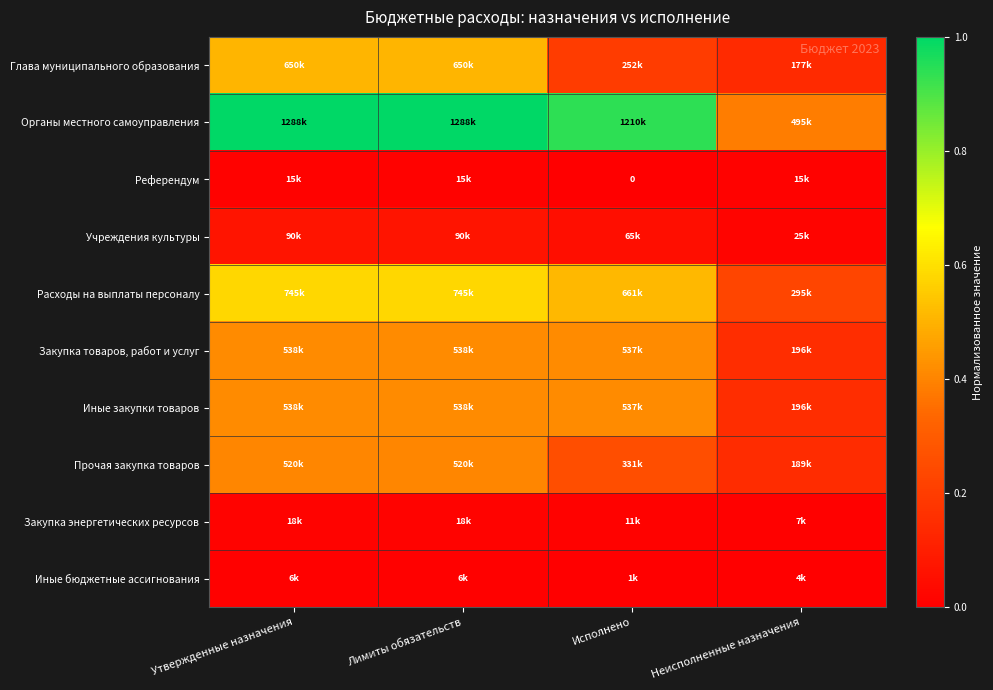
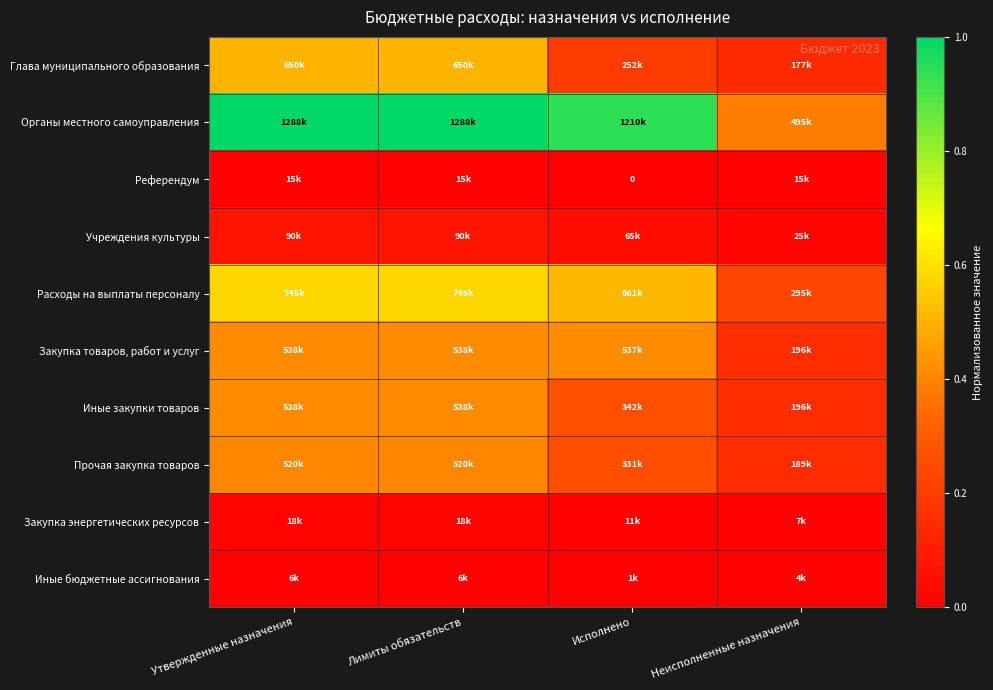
  {
    "Глава муниципального образования": {
      "Утвержденные назначения": "650k",
      "Лимиты обязательств": "650k",
      "Исполнено": "252k"
    },
    "Органы местного самоуправления": {
      "Утвержденные назначения": "1288k",
      "Лимиты обязательств": "1288k",
      "Исполнено": "1210k",
      "Неисполненные назначения": "495k"
    },
    "Референдум": {
      "Утвержденные назначения": "15k",
      "Лимиты обязательств": "15k",
      "Исполнено": "0",
      "Неисполненные назначения": "15k"
    },
    "Учреждения культуры": {
      "Утвержденные назначения": "90k",
      "Лимиты обязательств": "90k",
      "Исполнено": "65k",
      "Неисполненные назначения": "25k"
    },
    "Расходы на выплаты персоналу": {
      "Утвержденные назначения": "745k",
      "Лимиты обязательств": "745k",
      "Исполнено": "661k",
      "Неисполненные назначения": "295k"
    },
    "Закупка товаров, работ и услуг": {
      "Утвержденные назначения": "538k",
      "Лимиты обязательств": "538k",
      "Исполнено": "537k",
      "Неисполненные назначения": "196k"
    },
    "Иные закупки товаров": {
      "Утвержденные назначения": "538k",
      "Лимиты обязательств": "538k",
-     "Исполнено": "537k",
+     "Исполнено": "342k",
      "Неисполненные назначения": "196k"
    },
    "Прочая закупка товаров": {
      "Утвержденные назначения": "520k",
      "Лимиты обязательств": "520k",
      "Исполнено": "331k",
      "Неисполненные назначения": "189k"
    },
    "Закупка энергетических ресурсов": {
      "Утвержденные назначения": "18k",
      "Лимиты обязательств": "18k",
      "Исполнено": "11k",
      "Неисполненные назначения": "7k"
    },
    "Иные бюджетные ассигнования": {
      "Утвержденные назначения": "6k",
      "Лимиты обязательств": "6k",
      "Исполнено": "1k",
      "Неисполненные назначения": "4k"
    }
  }
